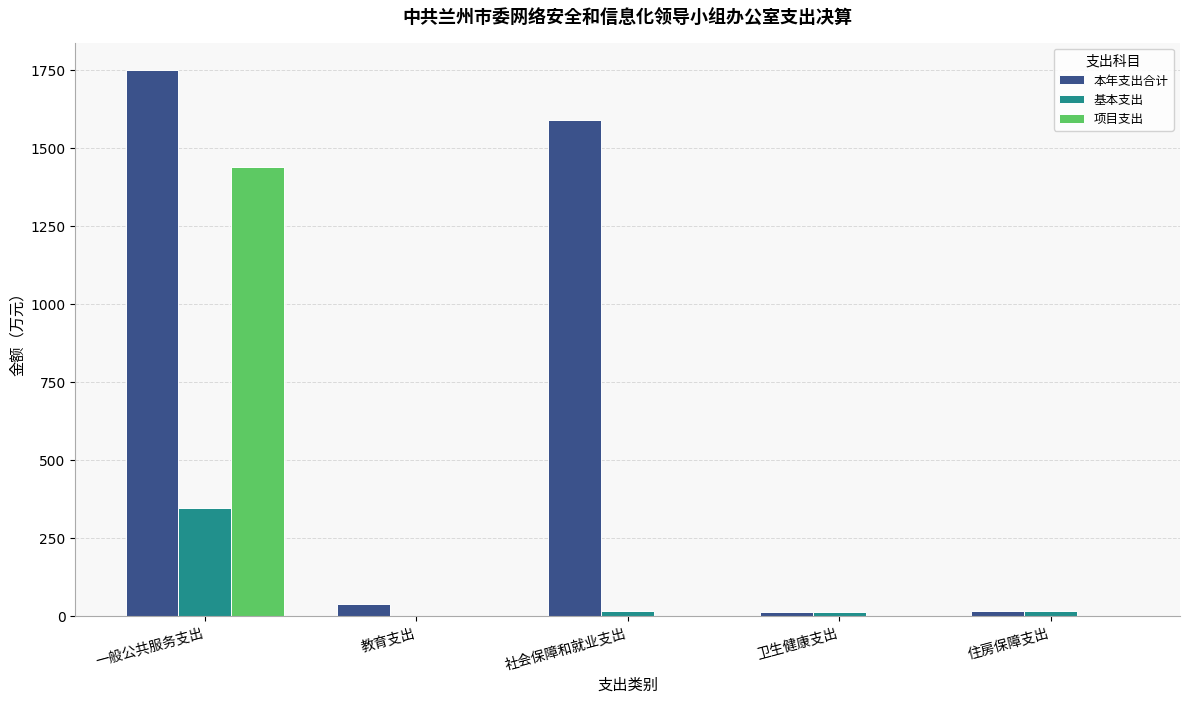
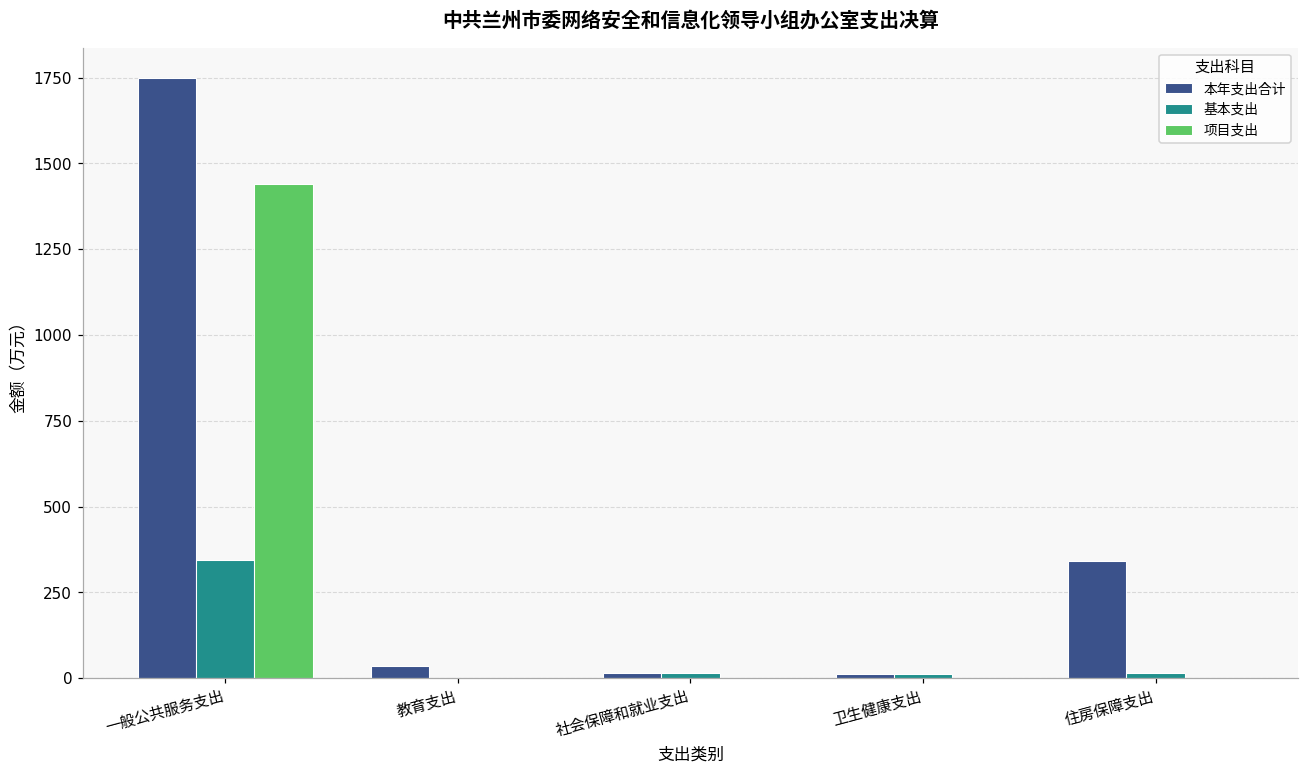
  {
    "本年支出合计": {
      "一般公共服务支出": 1750,
      "教育支出": 40,
-     "社会保障和就业支出": 1590,
+     "社会保障和就业支出": 10,
      "卫生健康支出": 10,
-     "住房保障支出": 20
+     "住房保障支出": 340
    },
    "基本支出": {
      "一般公共服务支出": 350,
      "社会保障和就业支出": 10,
      "卫生健康支出": 10,
      "住房保障支出": 20
    },
    "项目支出": {
      "一般公共服务支出": 1440,
      "教育支出": 0,
      "社会保障和就业支出": 0,
      "卫生健康支出": 0,
      "住房保障支出": 0
    }
  }
